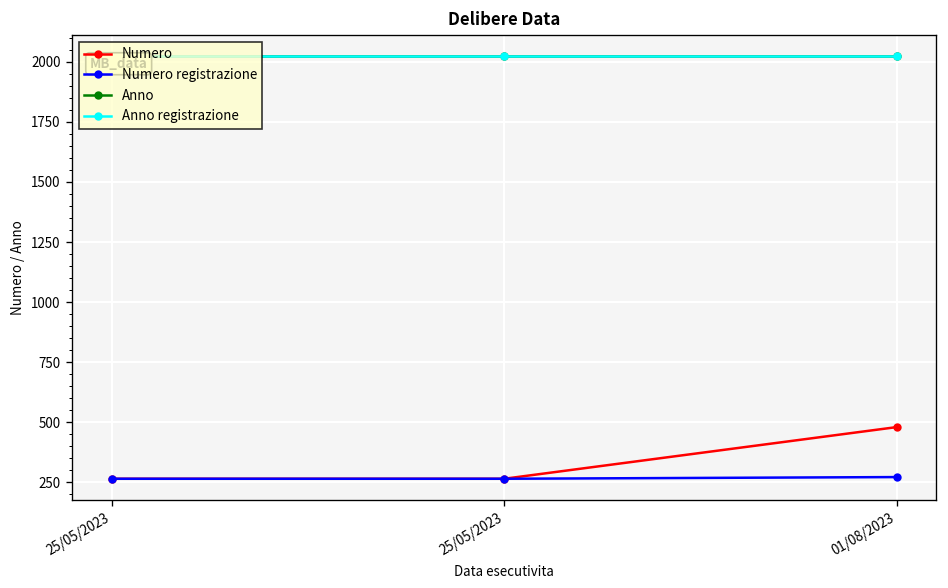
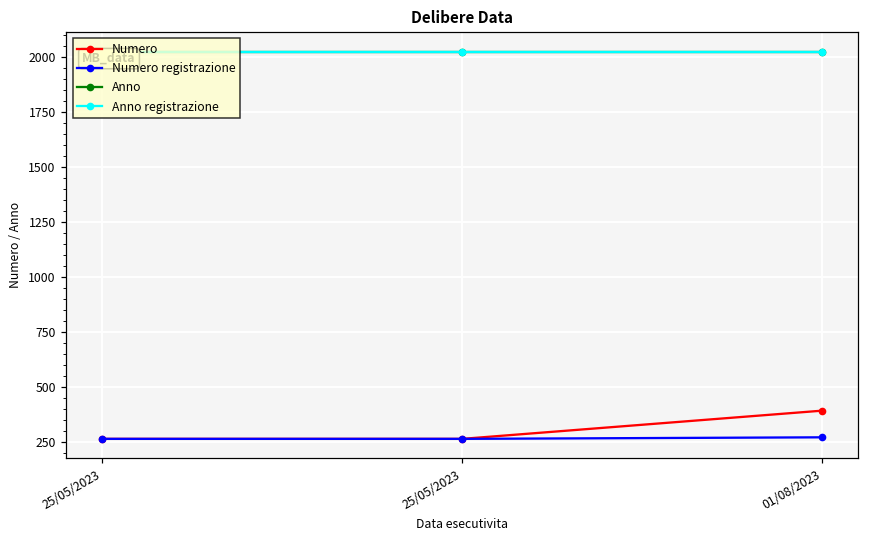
  {
    "Numero": {
-     "01/08/2023": 480
+     "01/08/2023": 390
    },
    "Numero registrazione": {
      "01/08/2023": 270
    },
    "Anno registrazione": {
      "01/08/2023": 2020
    }
  }
